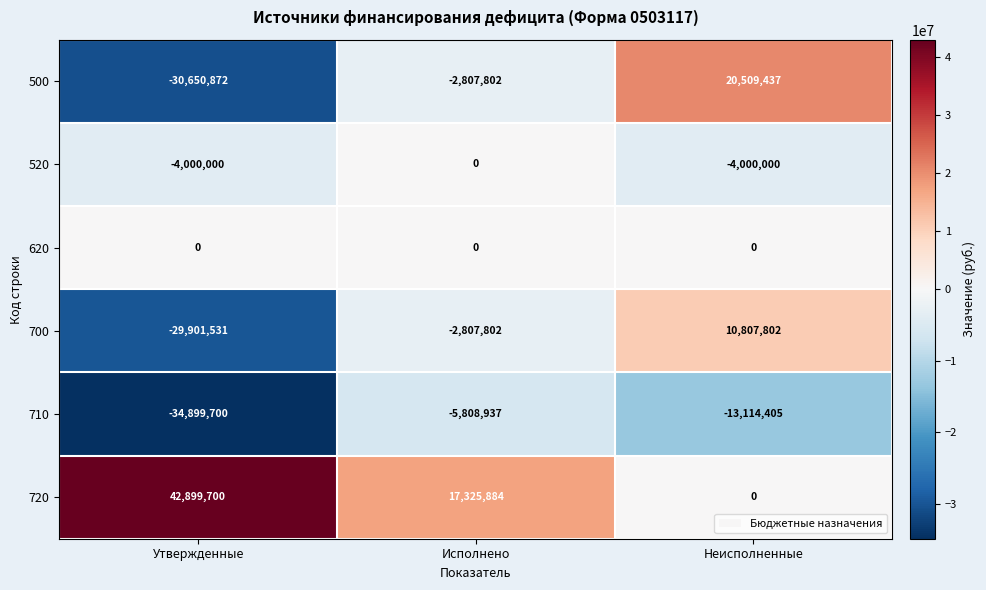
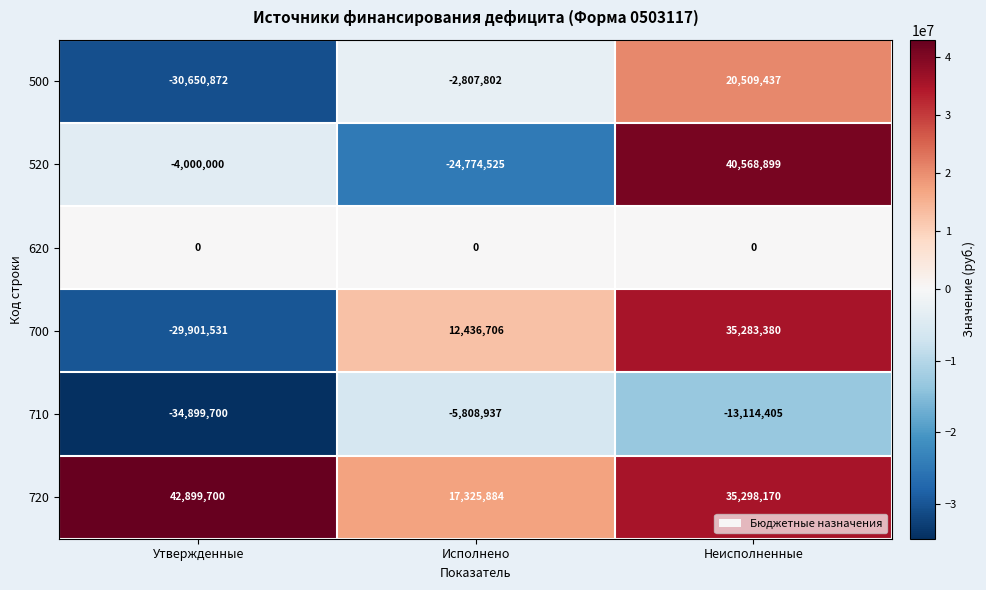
  {
    "500": {
      "Утвержденные": "-30,650,872",
      "Исполнено": "-2,807,802",
      "Неисполненные": "20,509,437"
    },
    "520": {
      "Утвержденные": "-4,000,000",
-     "Исполнено": "0",
-     "Неисполненные": "-4,000,000"
+     "Исполнено": "-24,774,525",
+     "Неисполненные": "40,568,899"
    },
    "620": {
      "Утвержденные": "0",
      "Исполнено": "0",
      "Неисполненные": "0"
    },
    "700": {
      "Утвержденные": "-29,901,531",
-     "Исполнено": "-2,807,802",
-     "Неисполненные": "10,807,802"
+     "Исполнено": "12,436,706",
+     "Неисполненные": "35,283,380"
    },
    "710": {
      "Утвержденные": "-34,899,700",
      "Исполнено": "-5,808,937",
      "Неисполненные": "-13,114,405"
    },
    "720": {
      "Утвержденные": "42,899,700",
      "Исполнено": "17,325,884",
-     "Неисполненные": "0"
+     "Неисполненные": "35,298,170"
    }
  }
